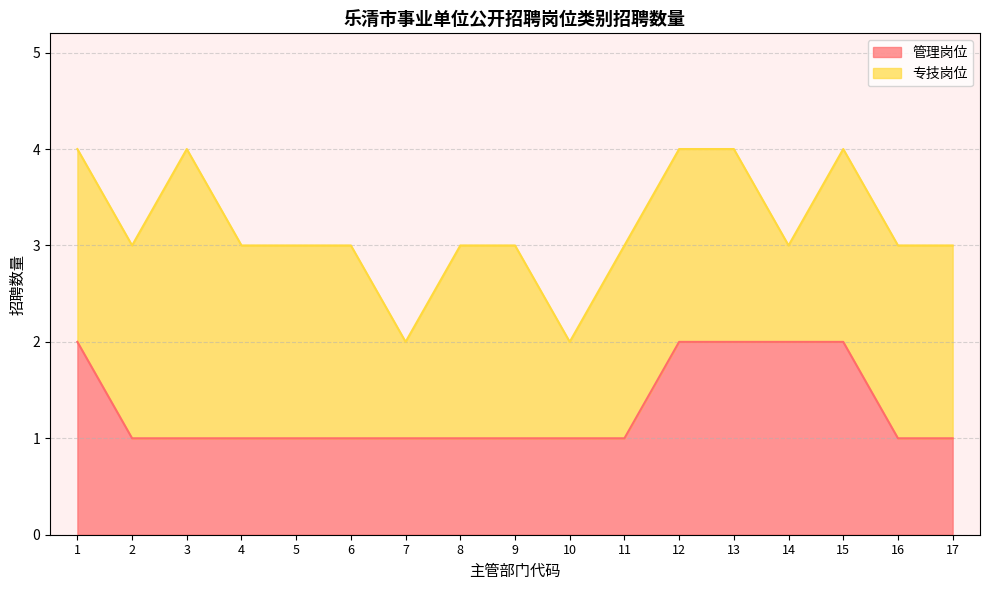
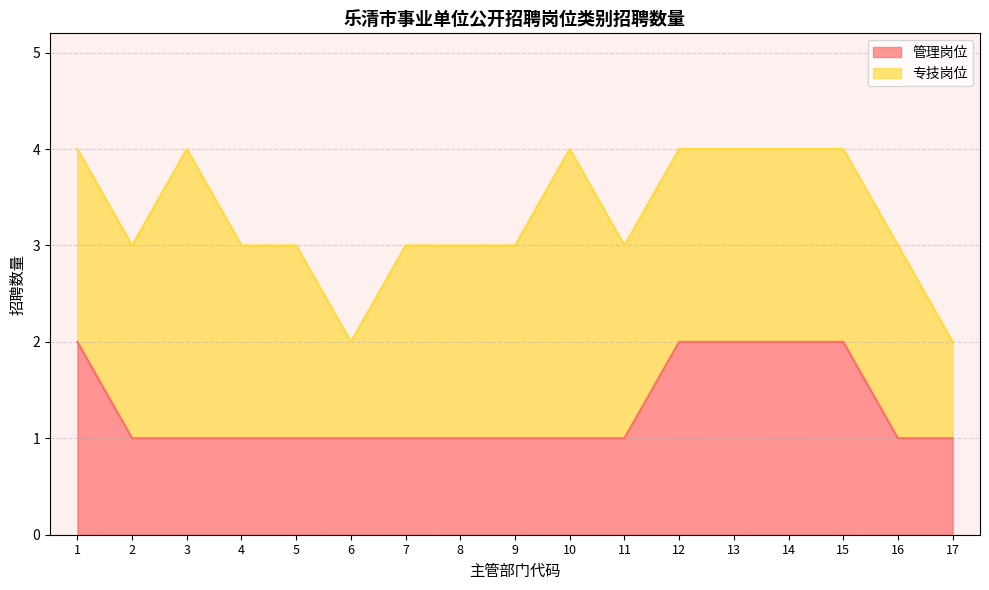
  {
    "管理岗位": {
      "1": 2,
      "2": 1,
      "3": 1,
      "4": 1,
      "5": 1,
      "6": 1,
      "7": 1,
      "8": 1,
      "9": 1,
      "10": 1,
      "11": 1,
      "12": 2,
      "13": 2,
      "14": 2,
      "15": 2,
      "16": 1,
      "17": 1
    },
    "专技岗位": {
      "1": 2,
      "2": 2,
      "3": 3,
      "4": 2,
      "5": 2,
-     "6": 2,
-     "7": 1,
+     "6": 1,
+     "7": 2,
      "8": 2,
      "9": 2,
-     "10": 1,
+     "10": 3,
      "11": 2,
      "12": 2,
      "13": 2,
-     "14": 1,
+     "14": 2,
      "15": 2,
      "16": 2,
-     "17": 2
+     "17": 1
    }
  }
